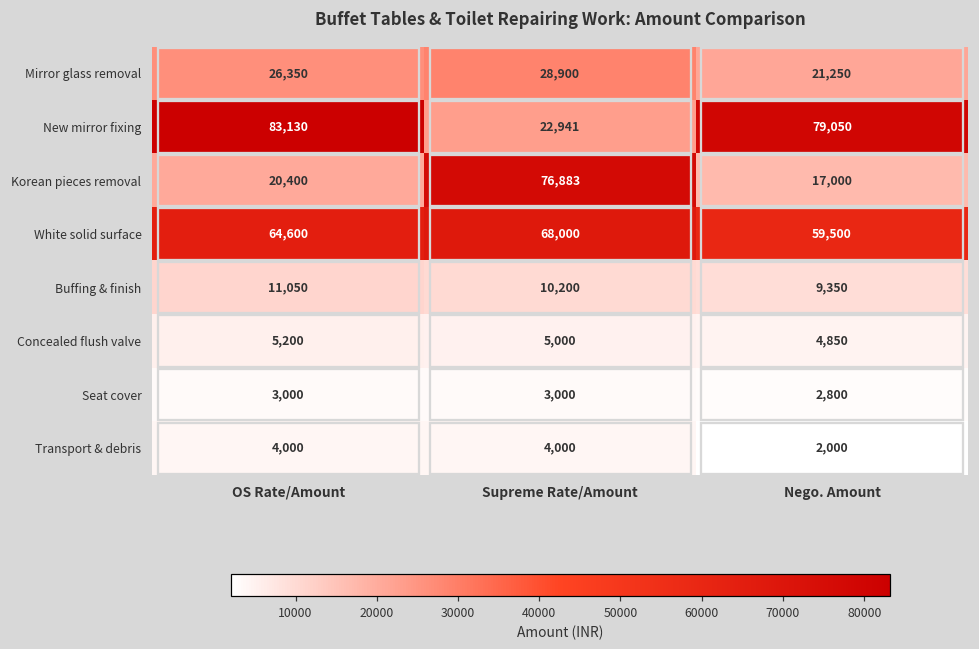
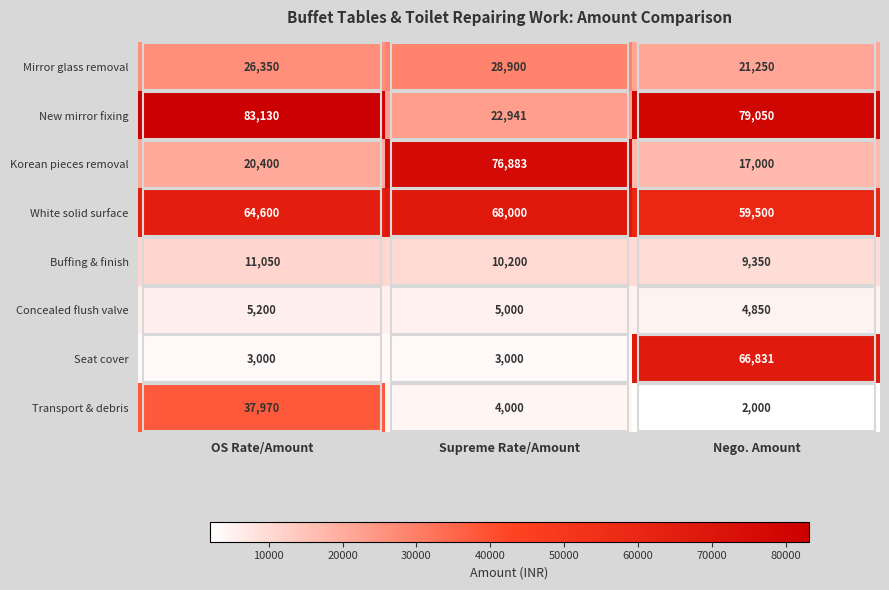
  {
    "Mirror glass removal": {
      "OS Rate/Amount": "26,350",
      "Supreme Rate/Amount": "28,900",
      "Nego. Amount": "21,250"
    },
    "New mirror fixing": {
      "OS Rate/Amount": "83,130",
      "Supreme Rate/Amount": "22,941",
      "Nego. Amount": "79,050"
    },
    "Korean pieces removal": {
      "OS Rate/Amount": "20,400",
      "Supreme Rate/Amount": "76,883",
      "Nego. Amount": "17,000"
    },
    "White solid surface": {
      "OS Rate/Amount": "64,600",
      "Supreme Rate/Amount": "68,000",
      "Nego. Amount": "59,500"
    },
    "Buffing & finish": {
      "OS Rate/Amount": "11,050",
      "Supreme Rate/Amount": "10,200",
      "Nego. Amount": "9,350"
    },
    "Concealed flush valve": {
      "OS Rate/Amount": "5,200",
      "Supreme Rate/Amount": "5,000",
      "Nego. Amount": "4,850"
    },
    "Seat cover": {
      "OS Rate/Amount": "3,000",
      "Supreme Rate/Amount": "3,000",
-     "Nego. Amount": "2,800"
+     "Nego. Amount": "66,831"
    },
    "Transport & debris": {
-     "OS Rate/Amount": "4,000",
+     "OS Rate/Amount": "37,970",
      "Supreme Rate/Amount": "4,000",
      "Nego. Amount": "2,000"
    }
  }
